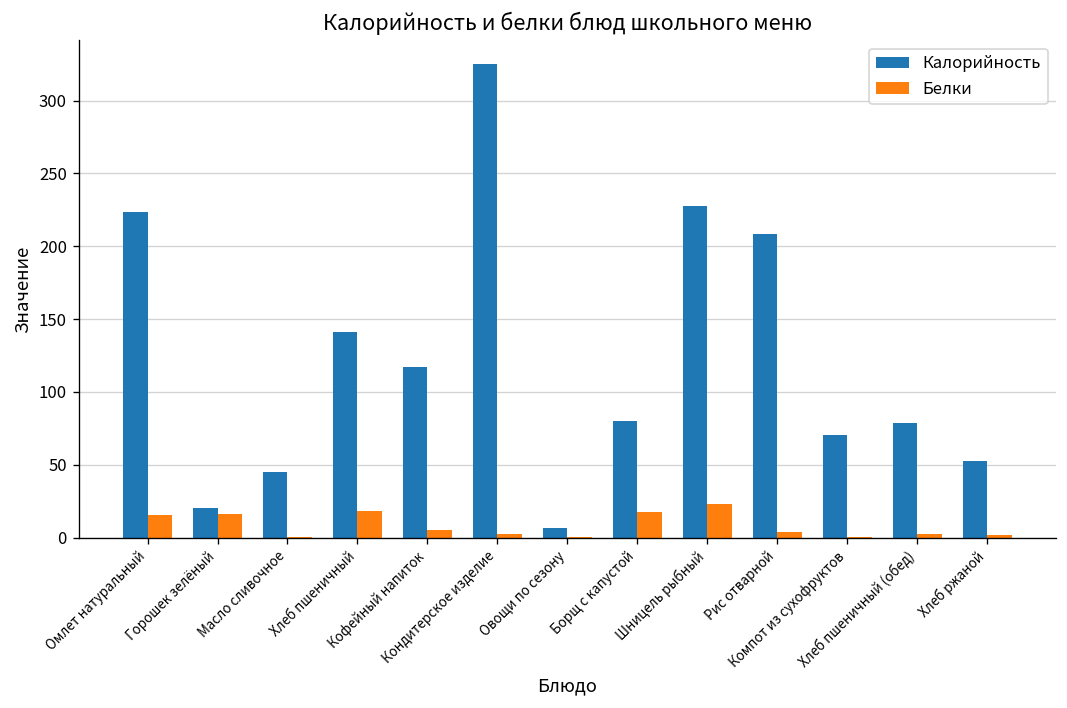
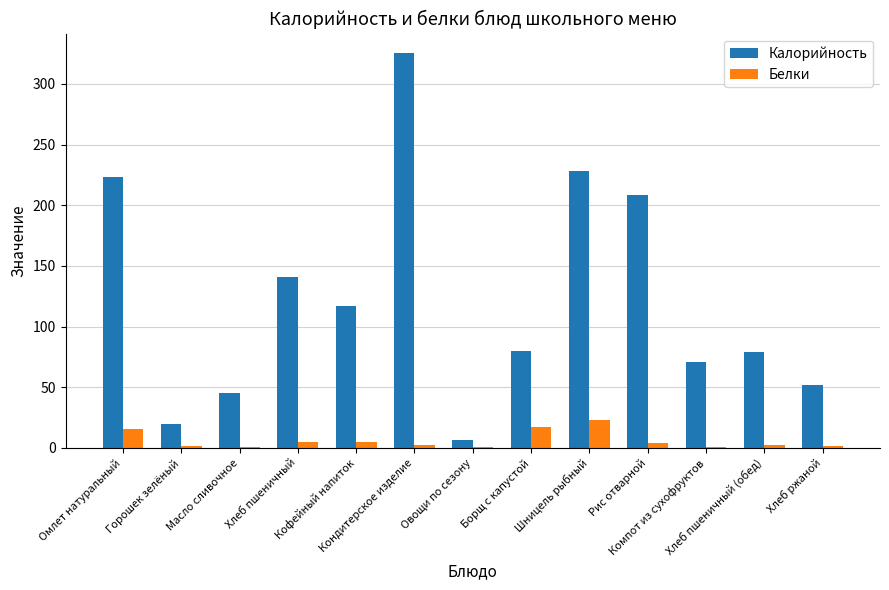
  {
    "Калорийность": {
      "Омлет натуральный": 223,
      "Горошек зелёный": 20,
      "Масло сливочное": 45,
      "Хлеб пшеничный": 141,
      "Кофейный напиток": 117,
      "Кондитерское изделие": 325,
      "Овощи по сезону": 7,
      "Борщ с капустой": 80,
      "Шницель рыбный": 228,
      "Рис отварной": 208,
      "Компот из сухофруктов": 70,
      "Хлеб пшеничный (обед)": 79,
      "Хлеб ржаной": 52
    },
    "Белки": {
      "Омлет натуральный": 16,
-     "Горошек зелёный": 16,
-     "Хлеб пшеничный": 18,
+     "Горошек зелёный": 2,
+     "Хлеб пшеничный": 5,
      "Кофейный напиток": 5,
      "Кондитерское изделие": 2,
      "Борщ с капустой": 17,
      "Шницель рыбный": 23,
      "Рис отварной": 4,
      "Хлеб пшеничный (обед)": 2
    }
  }
